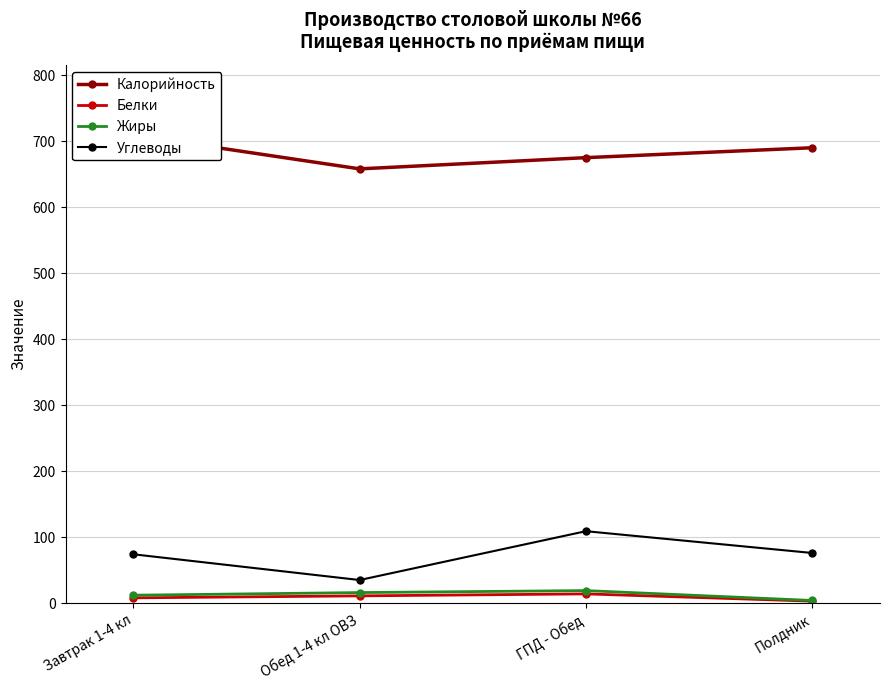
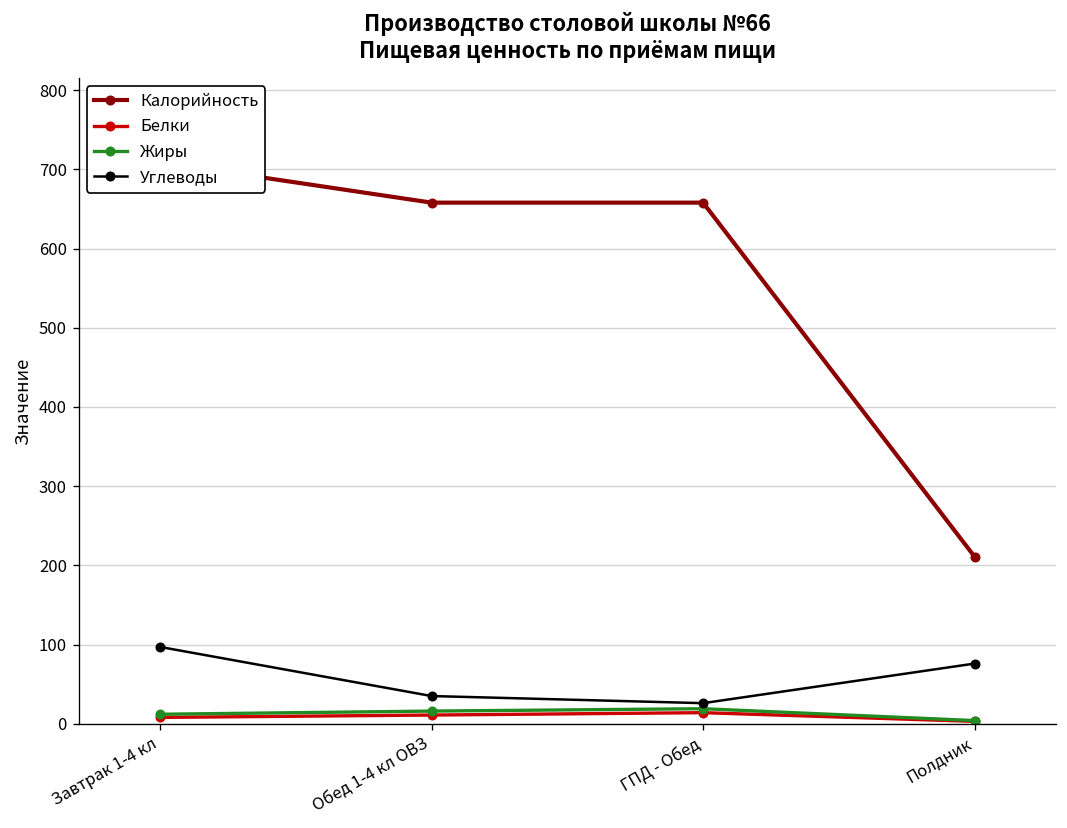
  {
    "Калорийность": {
      "Обед 1-4 кл ОВЗ": 660,
-     "ГПД - Обед": 680,
-     "Полдник": 690
+     "ГПД - Обед": 660,
+     "Полдник": 210
    },
    "Белки": {
      "Завтрак 1-4 кл": 10,
      "Обед 1-4 кл ОВЗ": 10,
      "ГПД - Обед": 10
    },
    "Жиры": {
      "Завтрак 1-4 кл": 10,
      "Обед 1-4 кл ОВЗ": 20,
      "ГПД - Обед": 20
    },
    "Углеводы": {
-     "Завтрак 1-4 кл": 70,
+     "Завтрак 1-4 кл": 100,
      "Обед 1-4 кл ОВЗ": 40,
-     "ГПД - Обед": 110,
+     "ГПД - Обед": 30,
      "Полдник": 80
    }
  }
